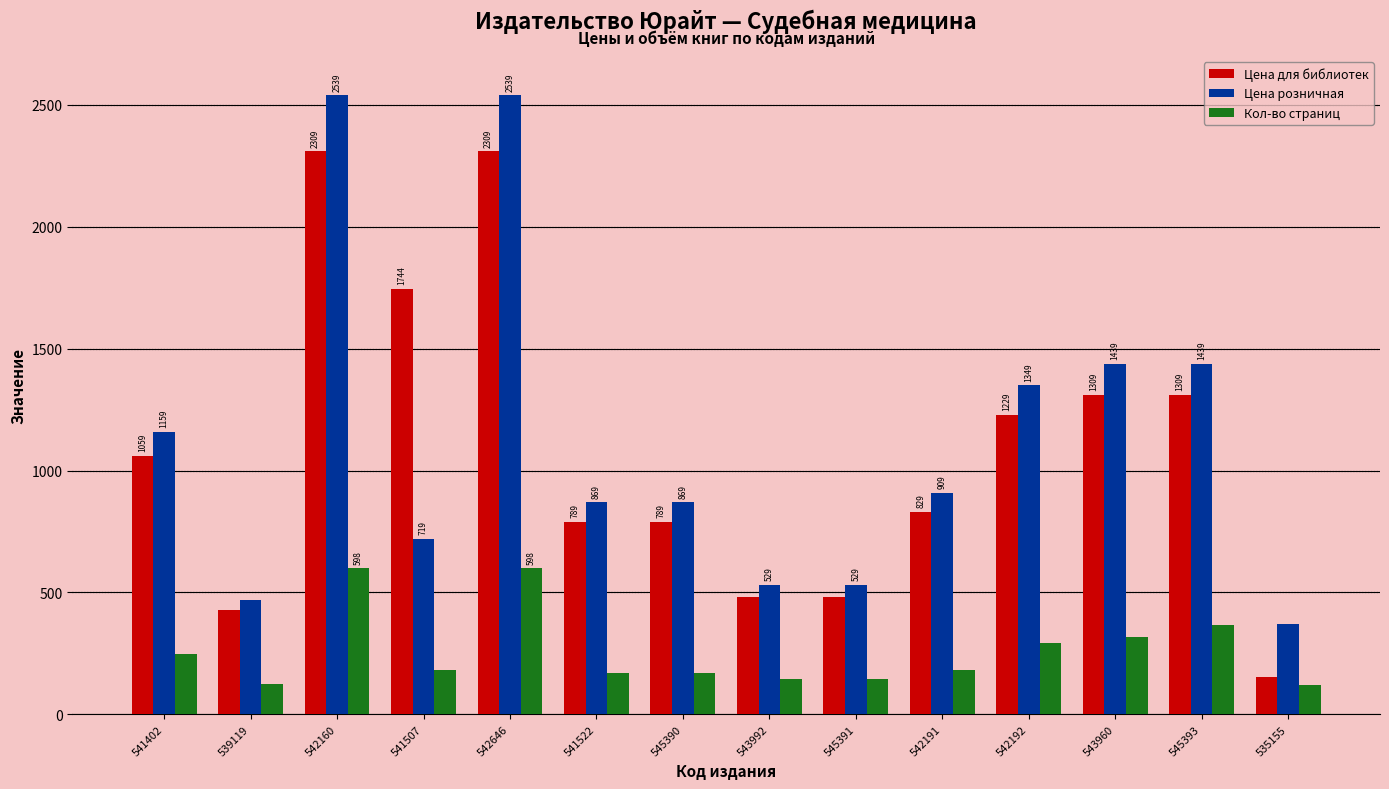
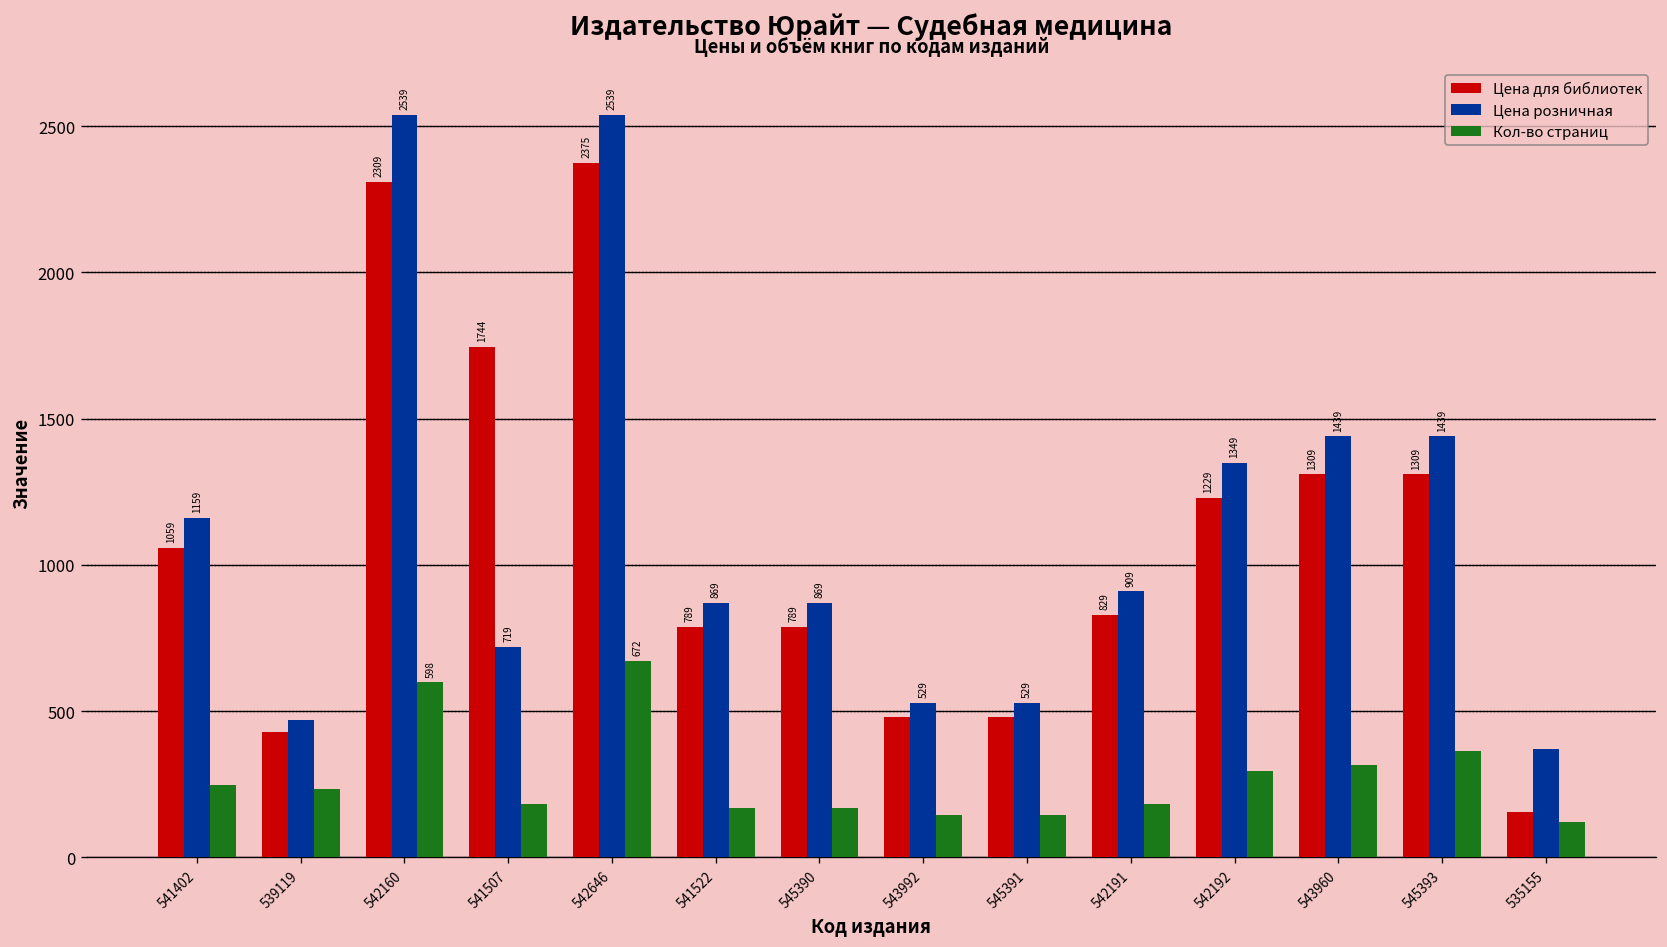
  {
    "Цена для библиотек": {
      "541402": 1059,
      "542160": 2309,
      "541507": 1744,
-     "542646": 2309,
+     "542646": 2375,
      "541522": 789,
      "545390": 789,
      "542191": 829,
      "542192": 1229,
      "543960": 1309,
      "545393": 1309
    },
    "Цена розничная": {
      "541402": 1159,
      "542160": 2539,
      "541507": 719,
      "542646": 2539,
      "541522": 869,
      "545390": 869,
      "543992": 529,
      "545391": 529,
      "542191": 909,
      "542192": 1349,
      "543960": 1439,
      "545393": 1439
    },
    "Кол-во страниц": {
-     "539119": 130,
+     "539119": 230,
      "542160": 598,
-     "542646": 598
+     "542646": 672
    }
  }
